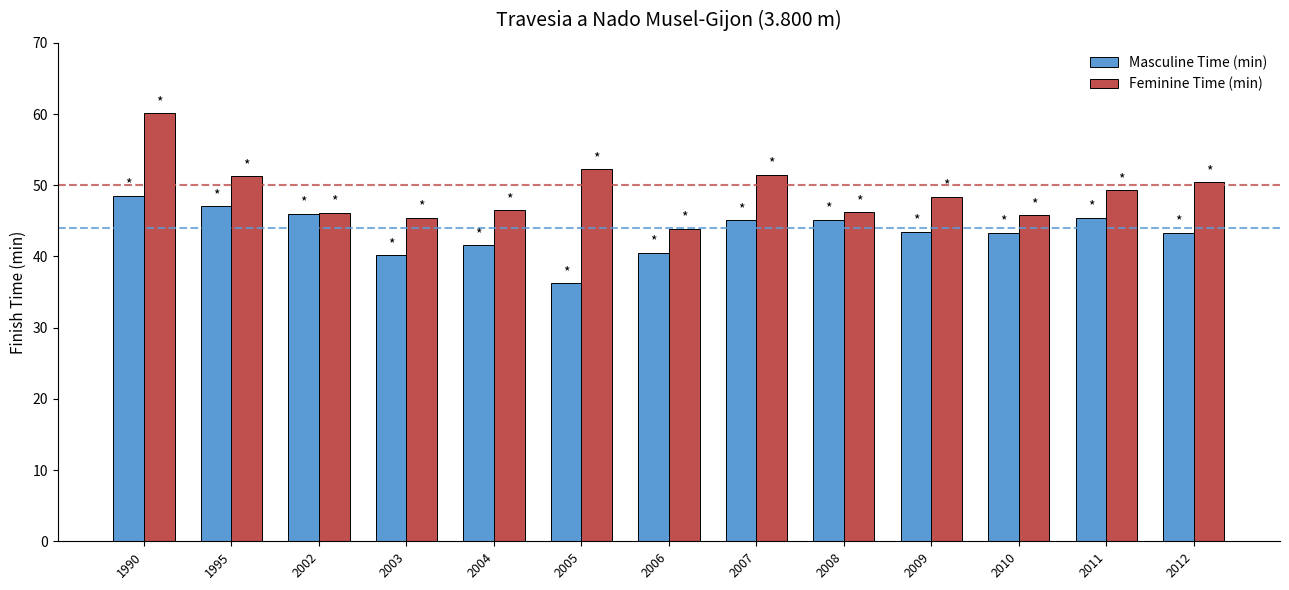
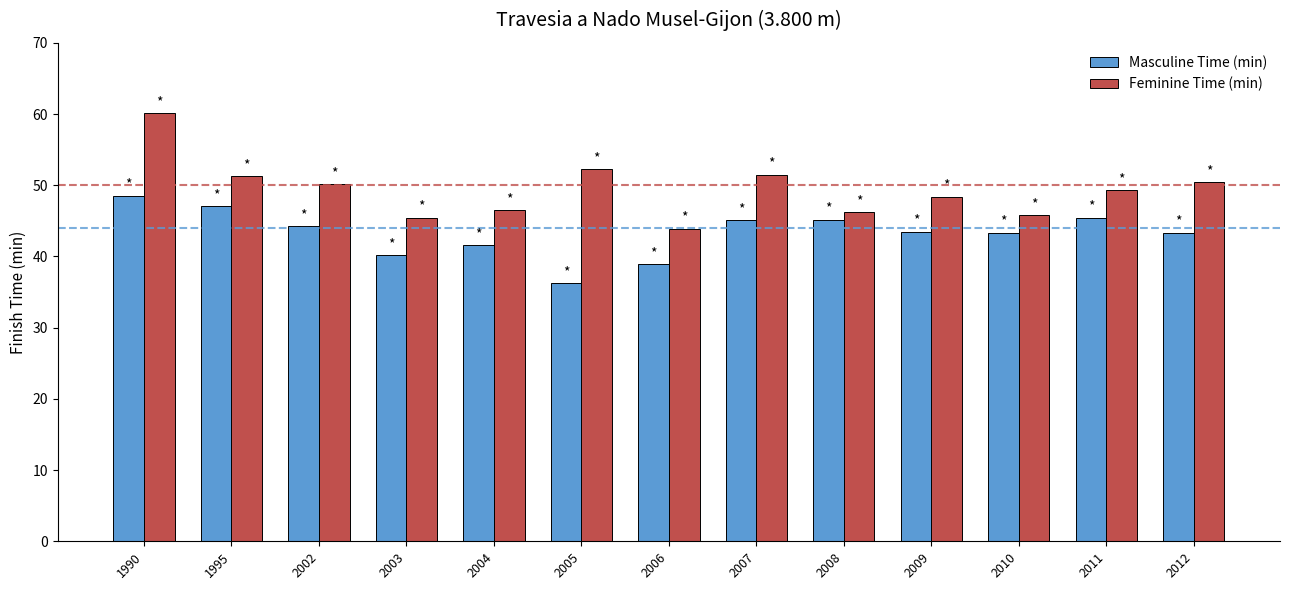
  {
    "Masculine Time (min)": {
      "1990": 48,
      "1995": 47,
-     "2002": 46,
+     "2002": 44,
      "2003": 40,
      "2004": 42,
      "2005": 36,
-     "2006": 41,
+     "2006": 39,
      "2007": 45,
      "2008": 45,
      "2009": 43,
      "2010": 43,
      "2011": 45,
      "2012": 43
    },
    "Feminine Time (min)": {
      "1990": 60,
      "1995": 51,
-     "2002": 46,
+     "2002": 50,
      "2003": 45,
      "2004": 46,
      "2005": 52,
      "2006": 44,
      "2007": 51,
      "2008": 46,
      "2009": 48,
      "2010": 46,
      "2011": 49,
      "2012": 50
    }
  }
